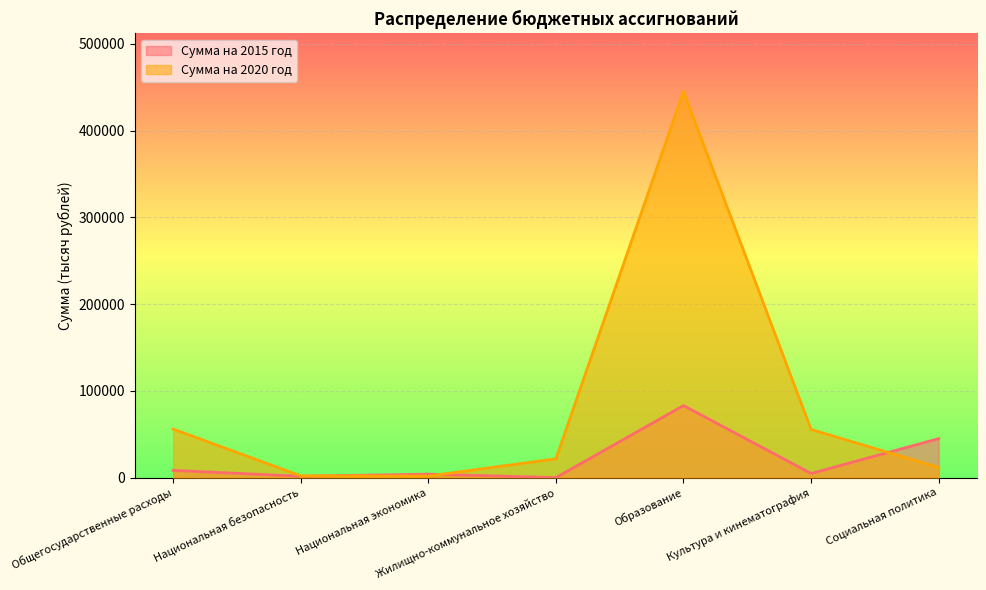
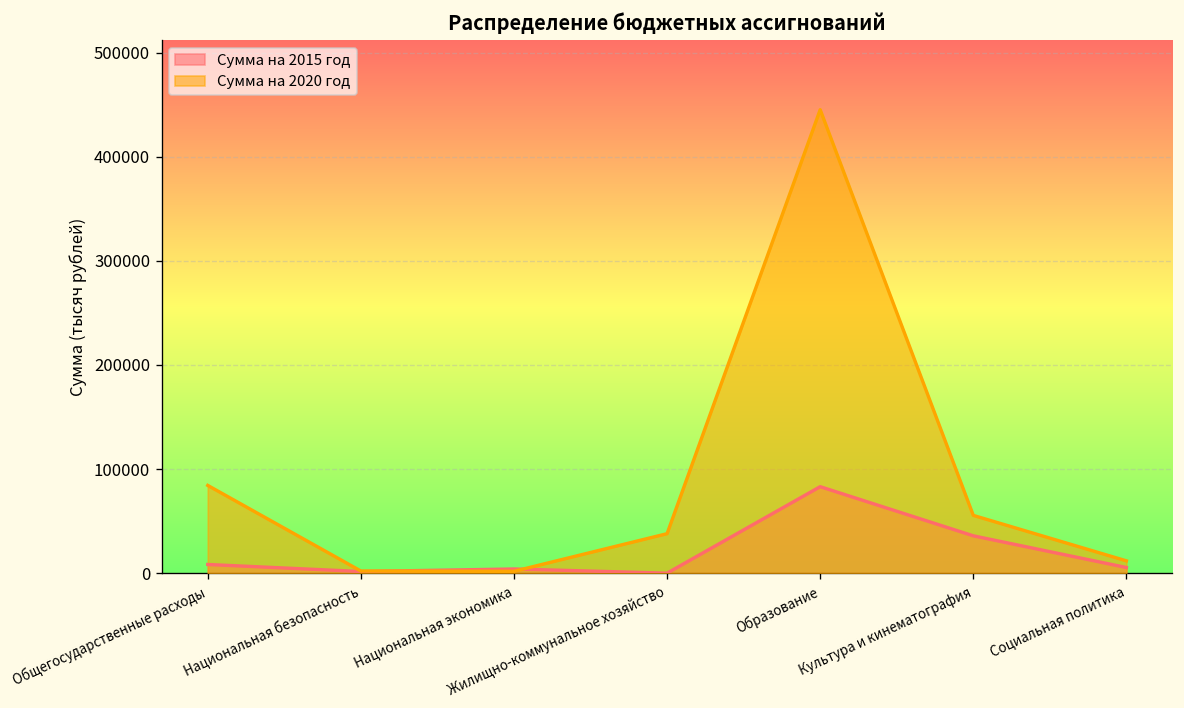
  {
    "Сумма на 2015 год": {
      "Общегосударственные расходы": 10000,
      "Жилищно-коммунальное хозяйство": 0,
      "Образование": 80000,
-     "Культура и кинематография": 0,
-     "Социальная политика": 40000
+     "Культура и кинематография": 40000,
+     "Социальная политика": 10000
    },
    "Сумма на 2020 год": {
-     "Общегосударственные расходы": 60000,
-     "Жилищно-коммунальное хозяйство": 20000,
+     "Общегосударственные расходы": 80000,
+     "Жилищно-коммунальное хозяйство": 40000,
      "Образование": 450000,
      "Культура и кинематография": 60000,
      "Социальная политика": 10000
    }
  }
